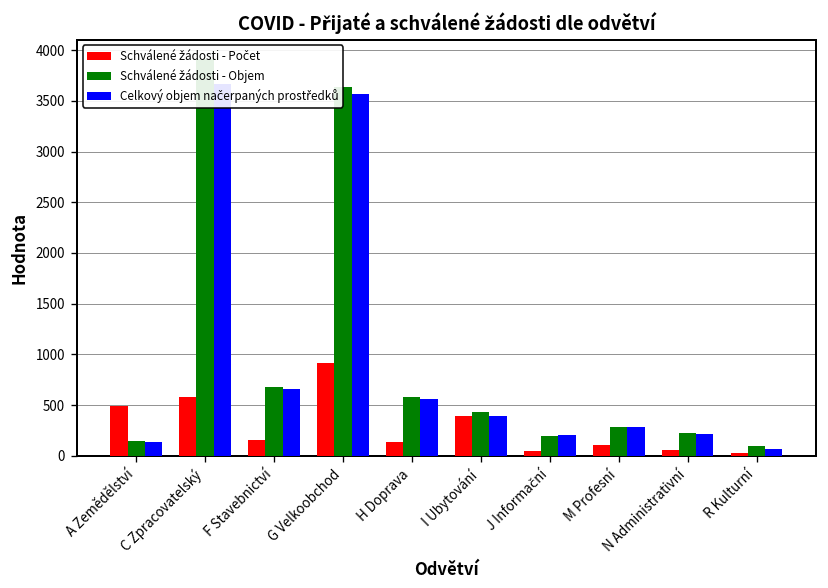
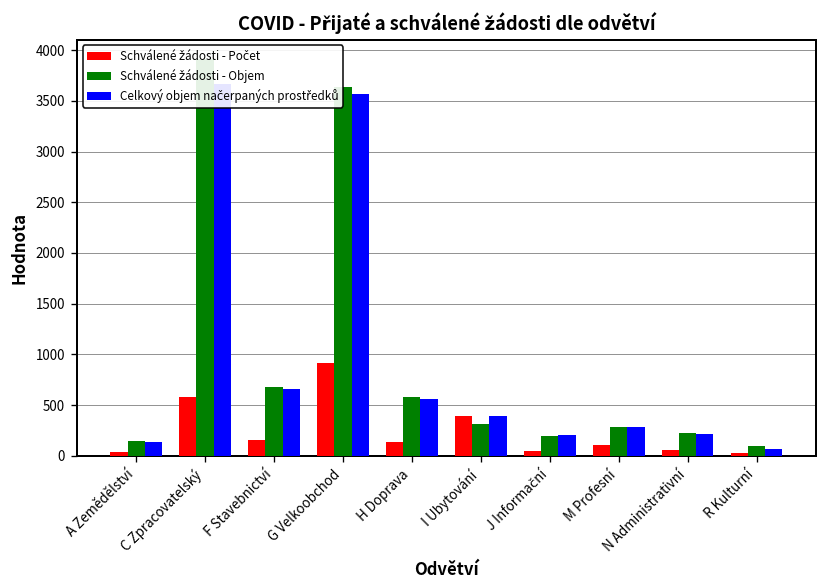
  {
    "Schválené žádosti - Počet": {
-     "A Zemědělství": 500,
+     "A Zemědělství": 0,
      "C Zpracovatelský": 600,
      "F Stavebnictví": 200,
      "G Velkoobchod": 900,
      "H Doprava": 100,
      "I Ubytování": 400,
      "J Informační": 0,
      "M Profesní": 100,
      "N Administrativní": 100
    },
    "Schválené žádosti - Objem": {
      "A Zemědělství": 100,
      "F Stavebnictví": 700,
      "G Velkoobchod": 3600,
      "H Doprava": 600,
-     "I Ubytování": 400,
+     "I Ubytování": 300,
      "J Informační": 200,
      "M Profesní": 300,
      "N Administrativní": 200,
      "R Kulturní": 100
    },
    "Celkový objem načerpaných prostředků": {
      "A Zemědělství": 100,
      "F Stavebnictví": 700,
      "G Velkoobchod": 3600,
      "H Doprava": 600,
      "I Ubytování": 400,
      "J Informační": 200,
      "M Profesní": 300,
      "N Administrativní": 200,
      "R Kulturní": 100
    }
  }
